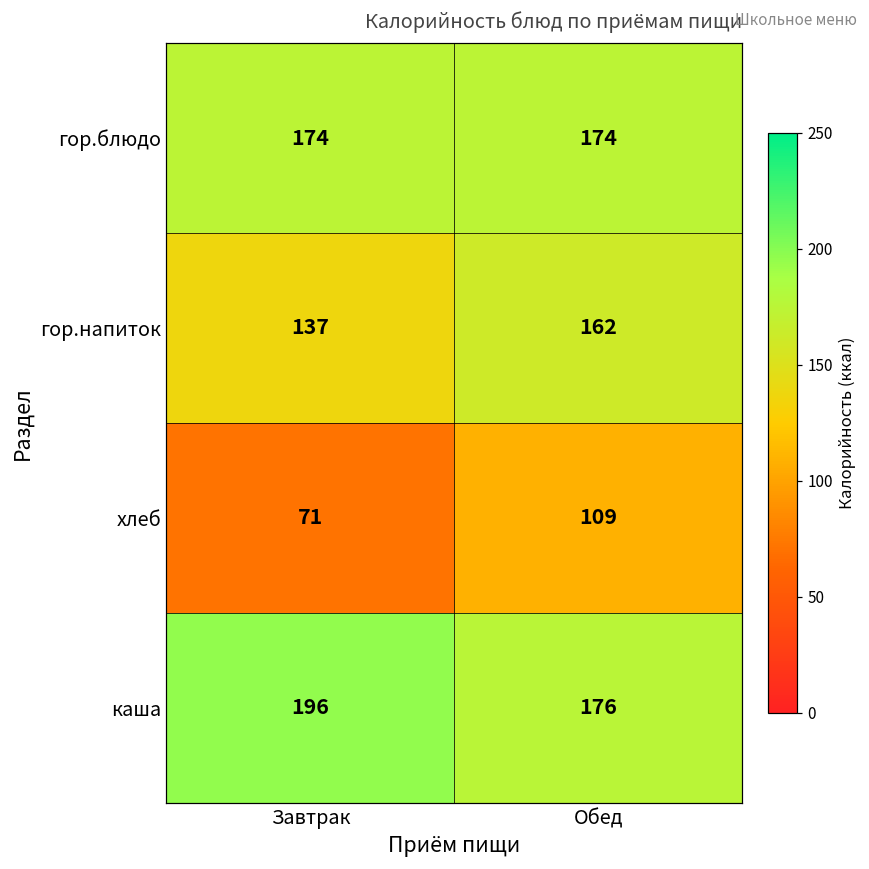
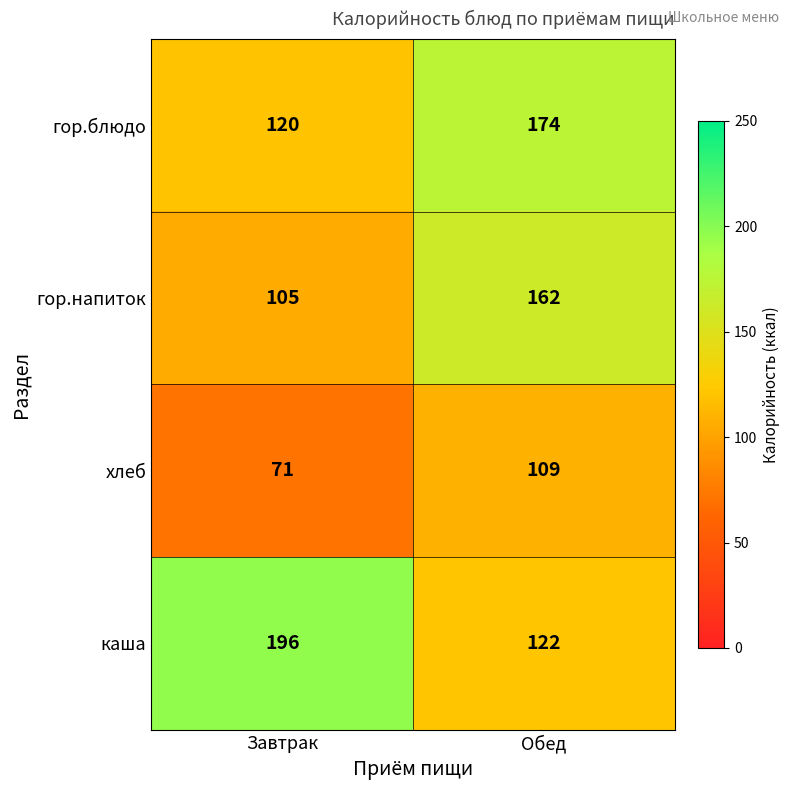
  {
    "гор.блюдо": {
-     "Завтрак": 174,
+     "Завтрак": 120,
      "Обед": 174
    },
    "гор.напиток": {
-     "Завтрак": 137,
+     "Завтрак": 105,
      "Обед": 162
    },
    "хлеб": {
      "Завтрак": 71,
      "Обед": 109
    },
    "каша": {
      "Завтрак": 196,
-     "Обед": 176
+     "Обед": 122
    }
  }
